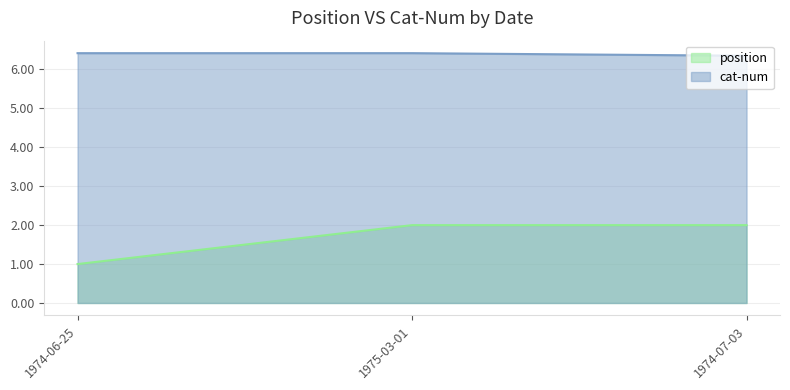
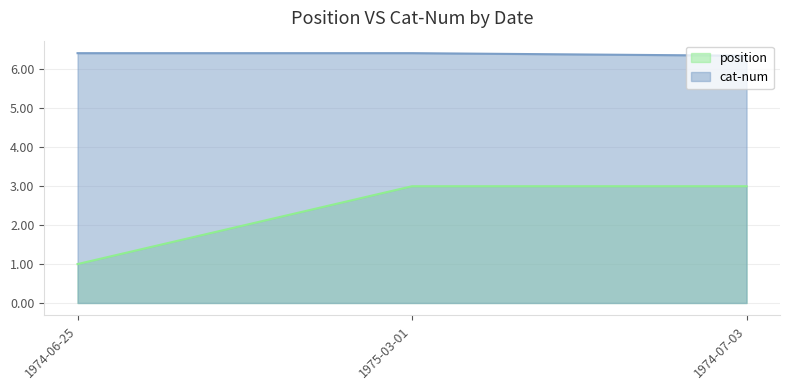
  {
    "position": {
      "1974-06-25": 1,
-     "1975-03-01": 2,
-     "1974-07-03": 2
+     "1975-03-01": 3,
+     "1974-07-03": 3
    },
    "cat-num": {
      "1974-06-25": 6.4,
      "1975-03-01": 6.4
    }
  }
